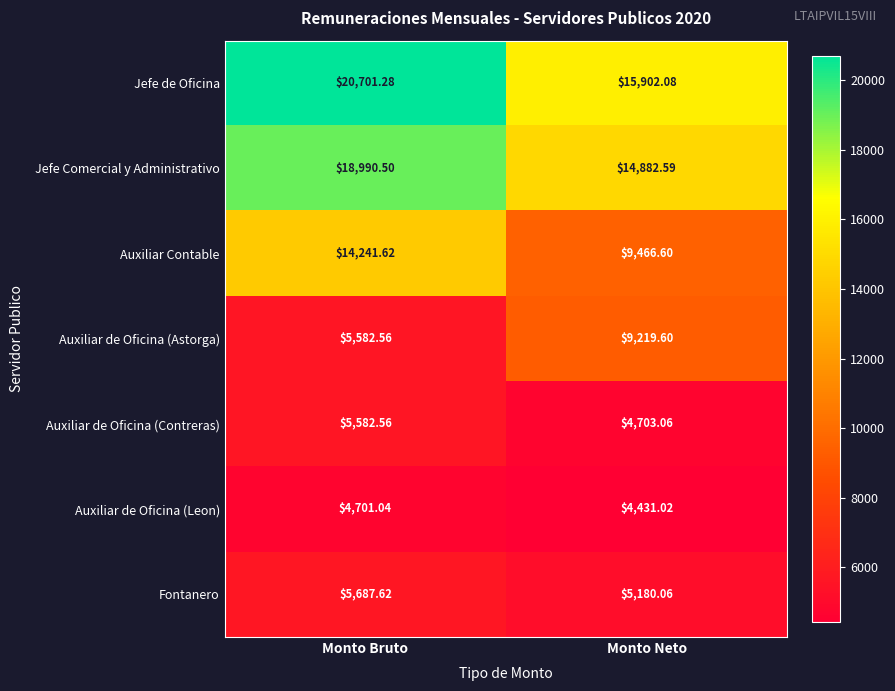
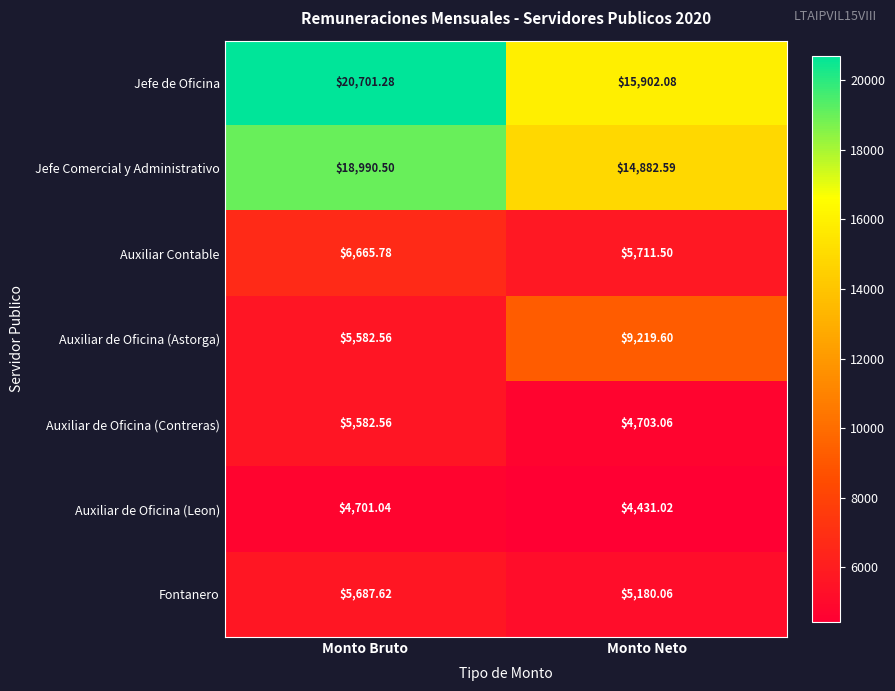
  {
    "Jefe de Oficina": {
      "Monto Bruto": "$20,701.28",
      "Monto Neto": "$15,902.08"
    },
    "Jefe Comercial y Administrativo": {
      "Monto Bruto": "$18,990.50",
      "Monto Neto": "$14,882.59"
    },
    "Auxiliar Contable": {
-     "Monto Bruto": "$14,241.62",
-     "Monto Neto": "$9,466.60"
+     "Monto Bruto": "$6,665.78",
+     "Monto Neto": "$5,711.50"
    },
    "Auxiliar de Oficina (Astorga)": {
      "Monto Bruto": "$5,582.56",
      "Monto Neto": "$9,219.60"
    },
    "Auxiliar de Oficina (Contreras)": {
      "Monto Bruto": "$5,582.56",
      "Monto Neto": "$4,703.06"
    },
    "Auxiliar de Oficina (Leon)": {
      "Monto Bruto": "$4,701.04",
      "Monto Neto": "$4,431.02"
    },
    "Fontanero": {
      "Monto Bruto": "$5,687.62",
      "Monto Neto": "$5,180.06"
    }
  }
